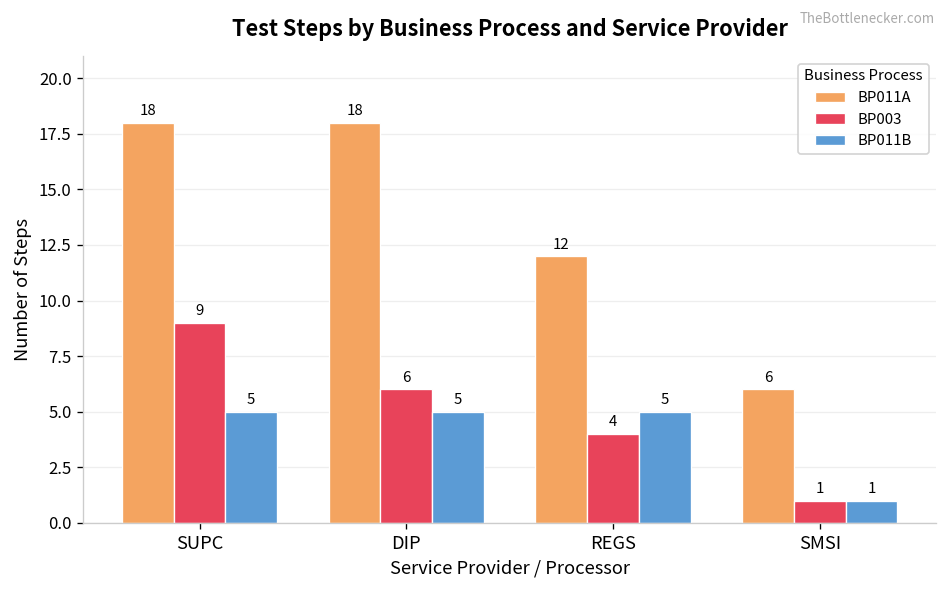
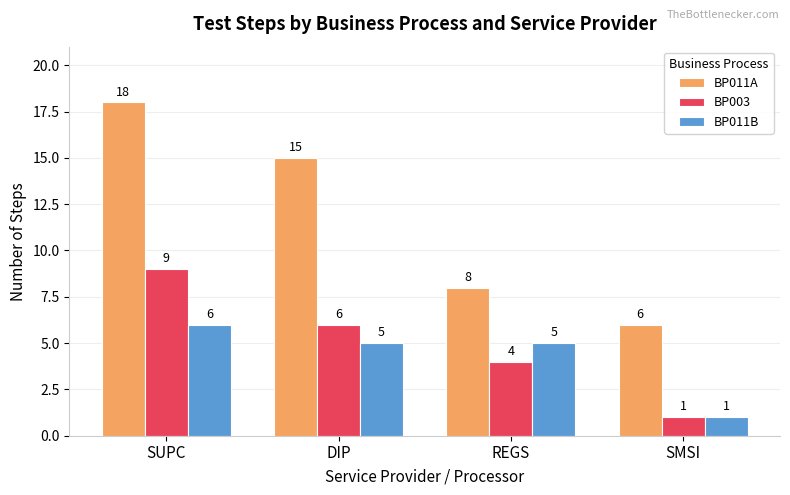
  {
    "BP011A": {
      "SUPC": 18,
-     "DIP": 18,
-     "REGS": 12,
+     "DIP": 15,
+     "REGS": 8,
      "SMSI": 6
    },
    "BP003": {
      "SUPC": 9,
      "DIP": 6,
      "REGS": 4,
      "SMSI": 1
    },
    "BP011B": {
-     "SUPC": 5,
+     "SUPC": 6,
      "DIP": 5,
      "REGS": 5,
      "SMSI": 1
    }
  }
